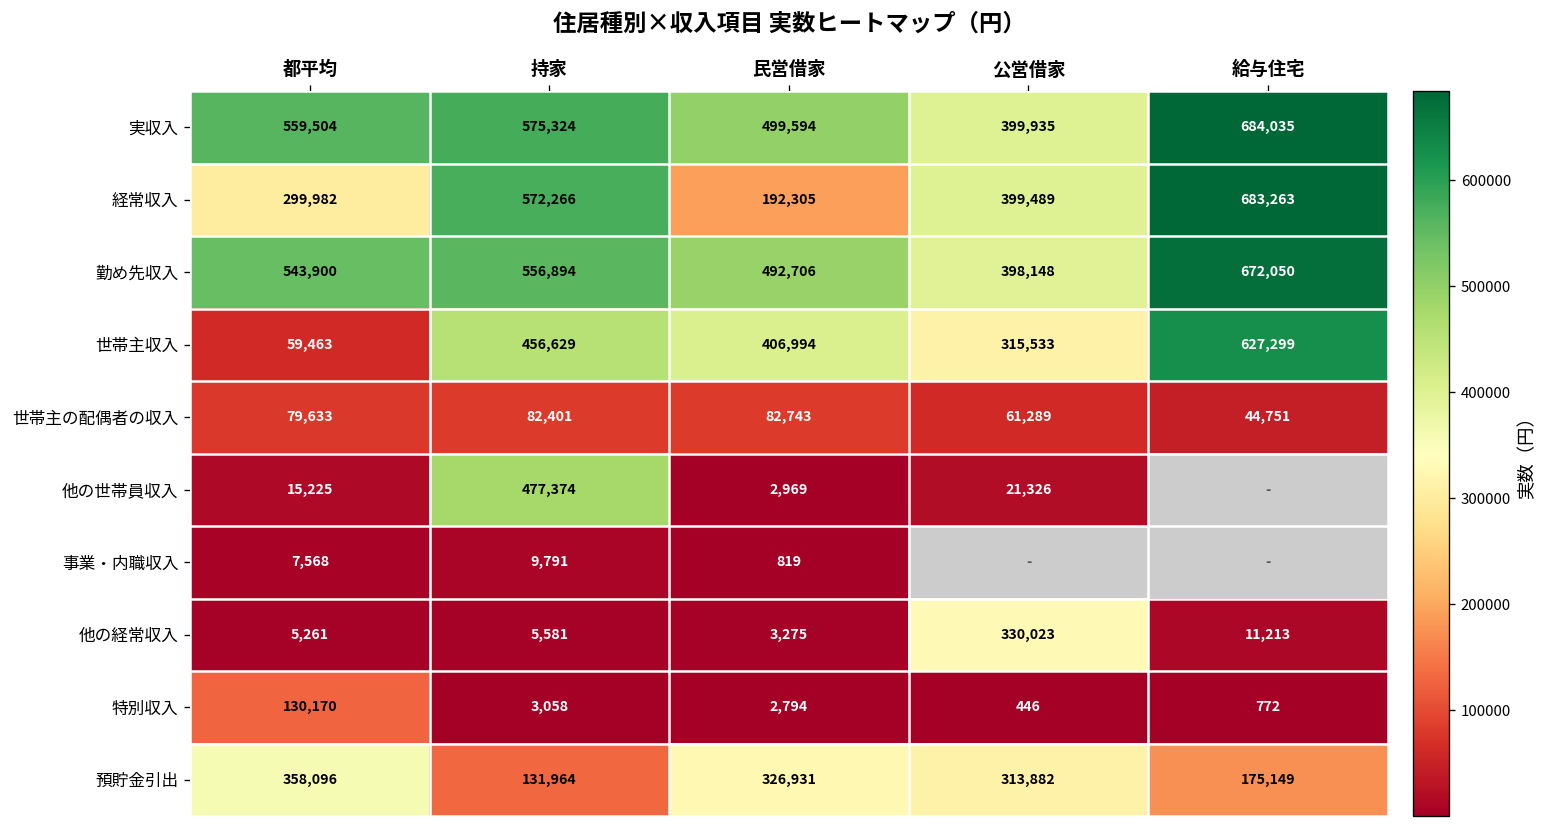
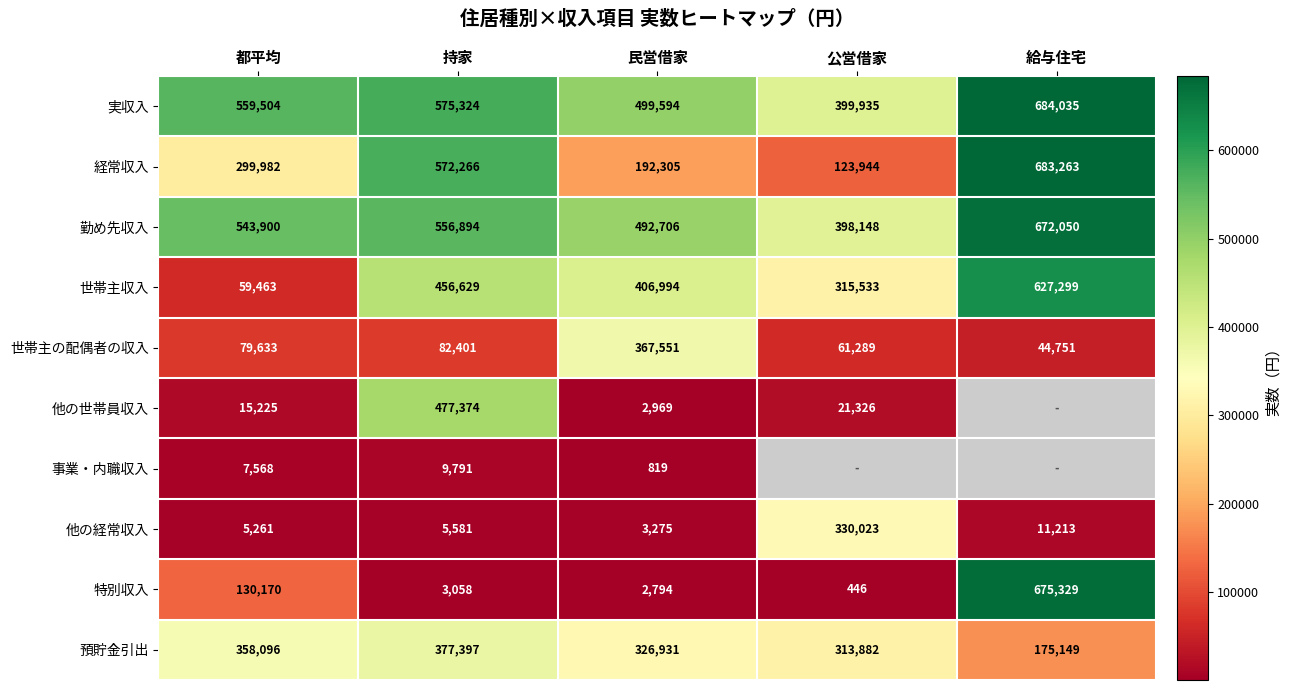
  {
    "実収入": {
      "都平均": "559,504",
      "持家": "575,324",
      "民営借家": "499,594",
      "公営借家": "399,935",
      "給与住宅": "684,035"
    },
    "経常収入": {
      "都平均": "299,982",
      "持家": "572,266",
      "民営借家": "192,305",
-     "公営借家": "399,489",
+     "公営借家": "123,944",
      "給与住宅": "683,263"
    },
    "勤め先収入": {
      "都平均": "543,900",
      "持家": "556,894",
      "民営借家": "492,706",
      "公営借家": "398,148",
      "給与住宅": "672,050"
    },
    "世帯主収入": {
      "都平均": "59,463",
      "持家": "456,629",
      "民営借家": "406,994",
      "公営借家": "315,533",
      "給与住宅": "627,299"
    },
    "世帯主の配偶者の収入": {
      "都平均": "79,633",
      "持家": "82,401",
-     "民営借家": "82,743",
+     "民営借家": "367,551",
      "公営借家": "61,289",
      "給与住宅": "44,751"
    },
    "他の世帯員収入": {
      "都平均": "15,225",
      "持家": "477,374",
      "民営借家": "2,969",
      "公営借家": "21,326"
    },
    "事業・内職収入": {
      "都平均": "7,568",
      "持家": "9,791",
      "民営借家": "819"
    },
    "他の経常収入": {
      "都平均": "5,261",
      "持家": "5,581",
      "民営借家": "3,275",
      "公営借家": "330,023",
      "給与住宅": "11,213"
    },
    "特別収入": {
      "都平均": "130,170",
      "持家": "3,058",
      "民営借家": "2,794",
      "公営借家": "446",
-     "給与住宅": "772"
+     "給与住宅": "675,329"
    },
    "預貯金引出": {
      "都平均": "358,096",
-     "持家": "131,964",
+     "持家": "377,397",
      "民営借家": "326,931",
      "公営借家": "313,882",
      "給与住宅": "175,149"
    }
  }
